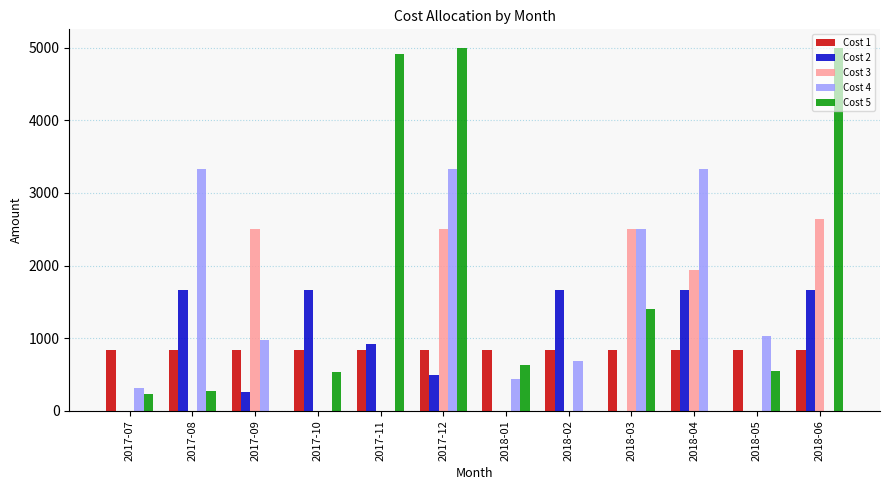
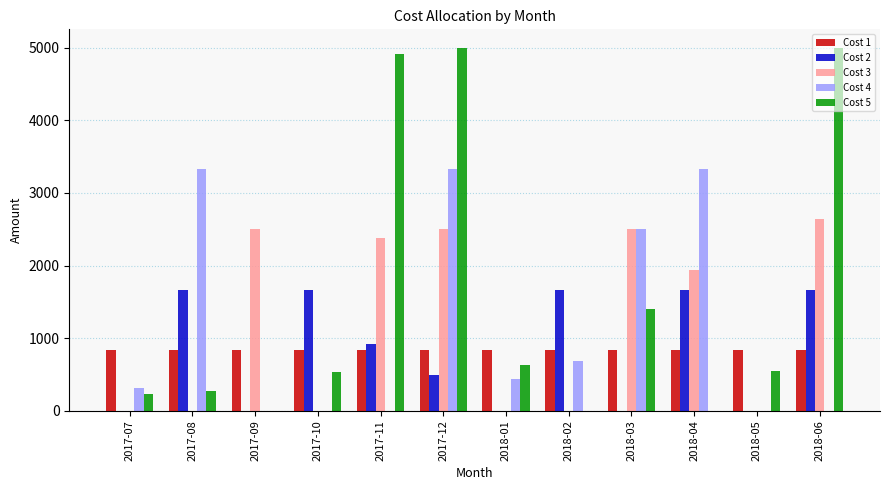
  {
    "Cost 1": {
      "2017-07": 800,
      "2017-08": 800,
      "2017-09": 800,
      "2017-10": 800,
      "2017-11": 800,
      "2017-12": 800,
      "2018-01": 800,
      "2018-02": 800,
      "2018-03": 800,
      "2018-04": 800,
      "2018-05": 800,
      "2018-06": 800
    },
    "Cost 2": {
      "2017-07": 0,
      "2017-08": 1700,
-     "2017-09": 300,
+     "2017-09": 0,
      "2017-10": 1700,
      "2017-11": 900,
      "2017-12": 500,
      "2018-01": 0,
      "2018-02": 1700,
      "2018-03": 0,
      "2018-04": 1700,
      "2018-05": 0,
      "2018-06": 1700
    },
    "Cost 3": {
      "2017-07": 0,
      "2017-08": 0,
      "2017-09": 2500,
      "2017-10": 0,
-     "2017-11": 0,
+     "2017-11": 2400,
      "2017-12": 2500,
      "2018-01": 0,
      "2018-02": 0,
      "2018-03": 2500,
      "2018-04": 1900,
      "2018-05": 0,
      "2018-06": 2600
    },
    "Cost 4": {
      "2017-07": 300,
      "2017-08": 3300,
-     "2017-09": 1000,
+     "2017-09": 0,
      "2017-10": 0,
      "2017-11": 0,
      "2017-12": 3300,
      "2018-01": 400,
      "2018-02": 700,
      "2018-03": 2500,
      "2018-04": 3300,
-     "2018-05": 1000,
+     "2018-05": 0,
      "2018-06": 0
    },
    "Cost 5": {
      "2017-07": 200,
      "2017-08": 300,
      "2017-09": 0,
      "2017-10": 500,
      "2017-11": 4900,
      "2017-12": 5000,
      "2018-01": 600,
      "2018-02": 0,
      "2018-03": 1400,
      "2018-04": 0,
      "2018-05": 600
    }
  }
